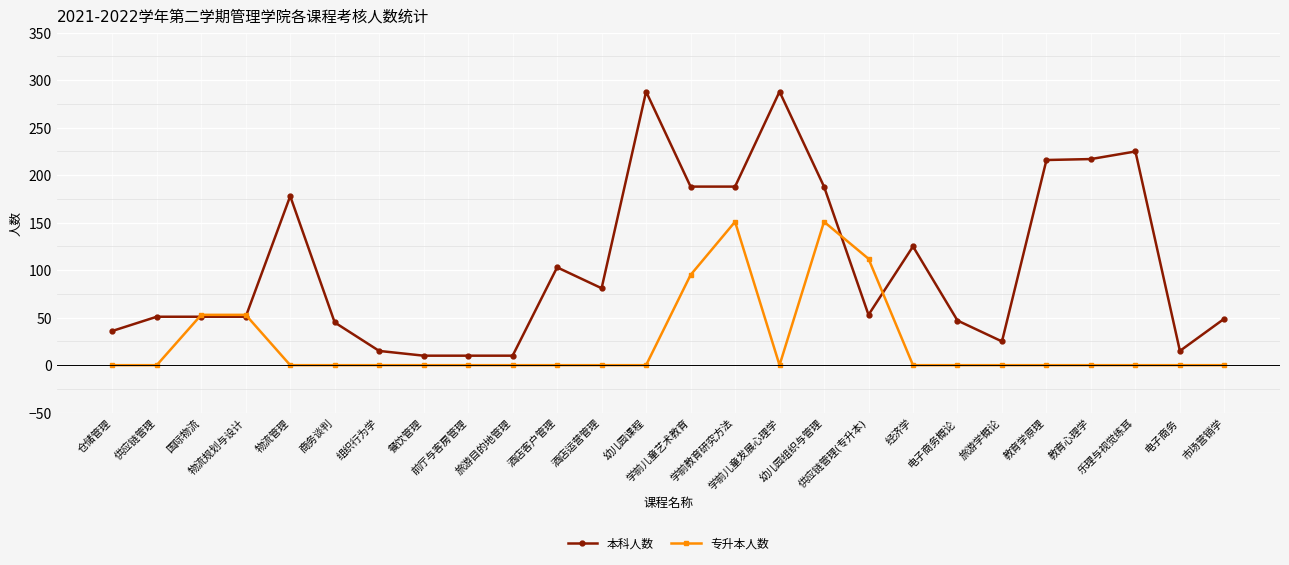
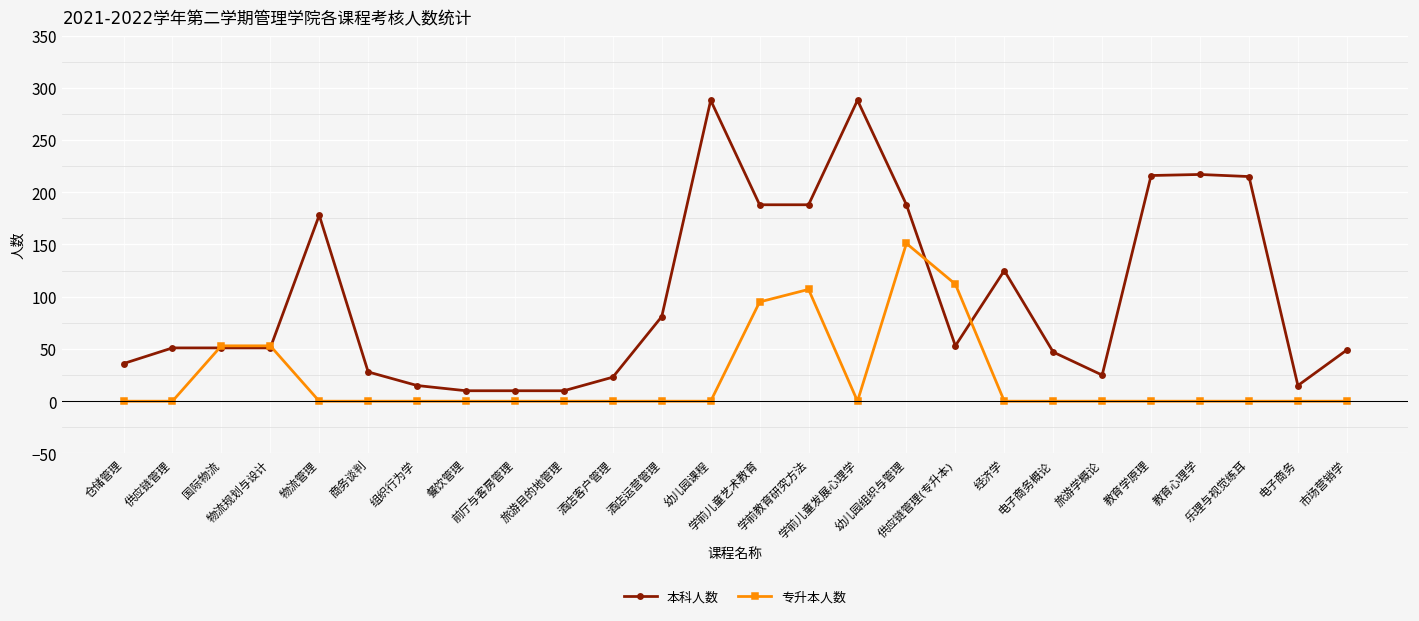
  {
    "本科人数": {
      "仓储管理": 40,
      "供应链管理": 50,
      "物流管理": 180,
-     "商务谈判": 50,
+     "商务谈判": 30,
      "组织行为学": 20,
      "餐饮管理": 10,
      "前厅与客房管理": 10,
      "旅游目的地管理": 10,
-     "酒店客户管理": 100,
+     "酒店客户管理": 20,
      "酒店运营管理": 80,
      "幼儿园课程": 290,
      "学前儿童艺术教育": 190,
      "学前教育研究方法": 190,
      "学前儿童发展心理学": 290,
      "幼儿园组织与管理": 190,
      "供应链管理(专升本)": 50,
      "经济学": 130,
      "电子商务概论": 50,
      "旅游学概论": 30,
      "教育学原理": 220,
      "教育心理学": 220,
-     "乐理与视觉练耳": 230,
+     "乐理与视觉练耳": 220,
      "电子商务": 20,
      "市场营销学": 50
    },
    "专升本人数": {
      "仓储管理": 0,
      "供应链管理": 0,
      "物流管理": 0,
      "商务谈判": 0,
      "组织行为学": 0,
      "餐饮管理": 0,
      "前厅与客房管理": 0,
      "旅游目的地管理": 0,
      "酒店客户管理": 0,
      "酒店运营管理": 0,
      "幼儿园课程": 0,
      "学前儿童艺术教育": 100,
-     "学前教育研究方法": 150,
+     "学前教育研究方法": 110,
      "学前儿童发展心理学": 0,
      "幼儿园组织与管理": 150,
      "供应链管理(专升本)": 110,
      "经济学": 0,
      "电子商务概论": 0,
      "旅游学概论": 0,
      "教育学原理": 0,
      "教育心理学": 0,
      "乐理与视觉练耳": 0,
      "电子商务": 0,
      "市场营销学": 0
    }
  }
